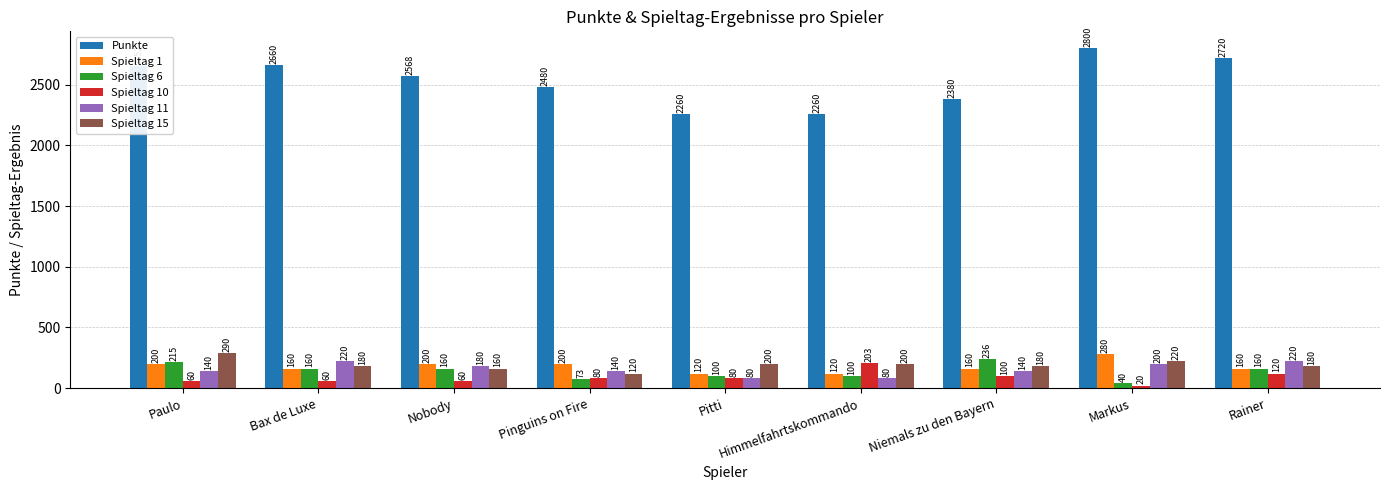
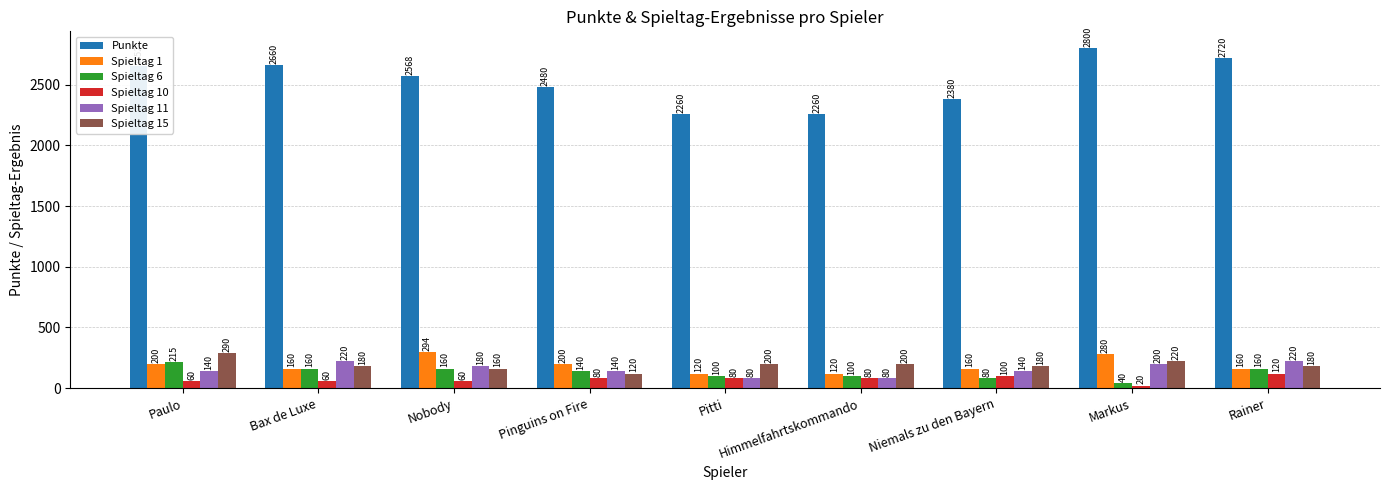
  {
    "Punkte": {
      "Bax de Luxe": 2660,
      "Nobody": 2568,
      "Pinguins on Fire": 2480,
      "Pitti": 2260,
      "Himmelfahrtskommando": 2260,
      "Niemals zu den Bayern": 2380,
      "Markus": 2800,
      "Rainer": 2720
    },
    "Spieltag 1": {
      "Paulo": 200,
      "Bax de Luxe": 160,
-     "Nobody": 200,
+     "Nobody": 294,
      "Pinguins on Fire": 200,
      "Pitti": 120,
      "Himmelfahrtskommando": 120,
      "Niemals zu den Bayern": 160,
      "Markus": 280,
      "Rainer": 160
    },
    "Spieltag 6": {
      "Paulo": 215,
      "Bax de Luxe": 160,
      "Nobody": 160,
-     "Pinguins on Fire": 73,
+     "Pinguins on Fire": 140,
      "Pitti": 100,
      "Himmelfahrtskommando": 100,
-     "Niemals zu den Bayern": 236,
+     "Niemals zu den Bayern": 80,
      "Markus": 40,
      "Rainer": 160
    },
    "Spieltag 10": {
      "Paulo": 60,
      "Bax de Luxe": 60,
      "Nobody": 60,
      "Pinguins on Fire": 80,
      "Pitti": 80,
-     "Himmelfahrtskommando": 203,
+     "Himmelfahrtskommando": 80,
      "Niemals zu den Bayern": 100,
      "Markus": 20,
      "Rainer": 120
    },
    "Spieltag 11": {
      "Paulo": 140,
      "Bax de Luxe": 220,
      "Nobody": 180,
      "Pinguins on Fire": 140,
      "Pitti": 80,
      "Himmelfahrtskommando": 80,
      "Niemals zu den Bayern": 140,
      "Markus": 200,
      "Rainer": 220
    },
    "Spieltag 15": {
      "Paulo": 290,
      "Bax de Luxe": 180,
      "Nobody": 160,
      "Pinguins on Fire": 120,
      "Pitti": 200,
      "Himmelfahrtskommando": 200,
      "Niemals zu den Bayern": 180,
      "Markus": 220,
      "Rainer": 180
    }
  }
